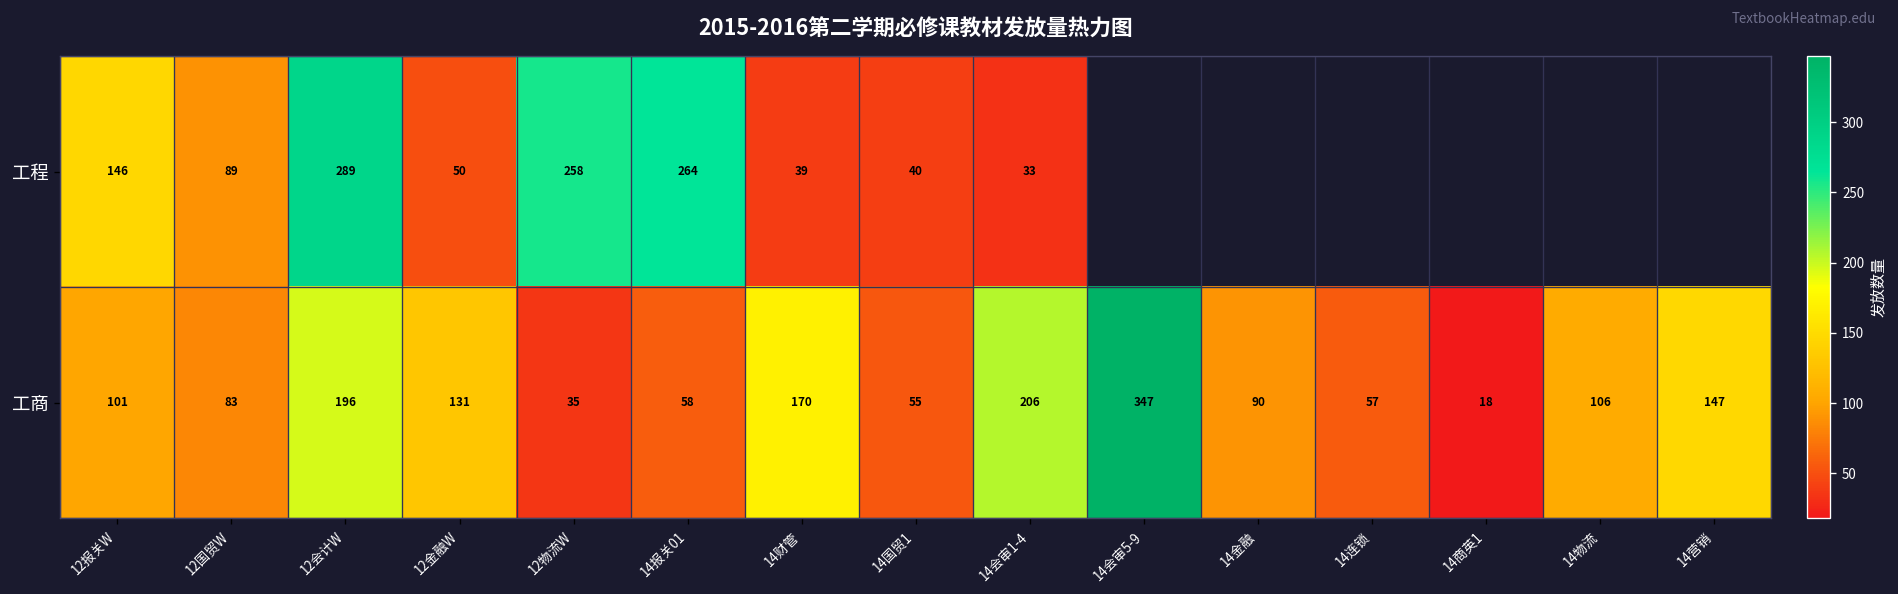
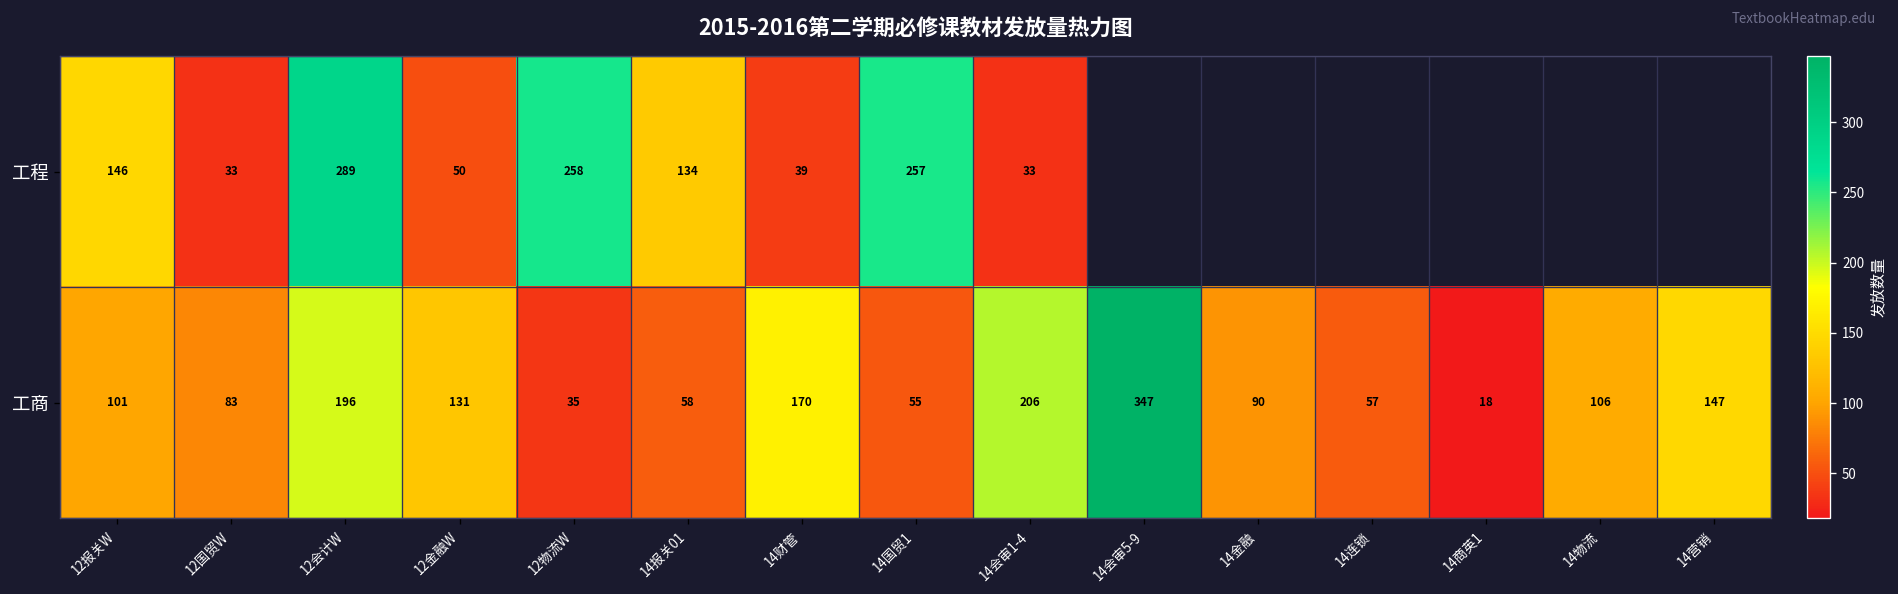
  {
    "工程": {
      "12报关W": 146,
-     "12国贸W": 89,
+     "12国贸W": 33,
      "12会计W": 289,
      "12金融W": 50,
      "12物流W": 258,
-     "14报关01": 264,
+     "14报关01": 134,
      "14财管": 39,
-     "14国贸1": 40,
+     "14国贸1": 257,
      "14会审1-4": 33
    },
    "工商": {
      "12报关W": 101,
      "12国贸W": 83,
      "12会计W": 196,
      "12金融W": 131,
      "12物流W": 35,
      "14报关01": 58,
      "14财管": 170,
      "14国贸1": 55,
      "14会审1-4": 206,
      "14会审5-9": 347,
      "14金融": 90,
      "14连锁": 57,
      "14商英1": 18,
      "14物流": 106,
      "14营销": 147
    }
  }
